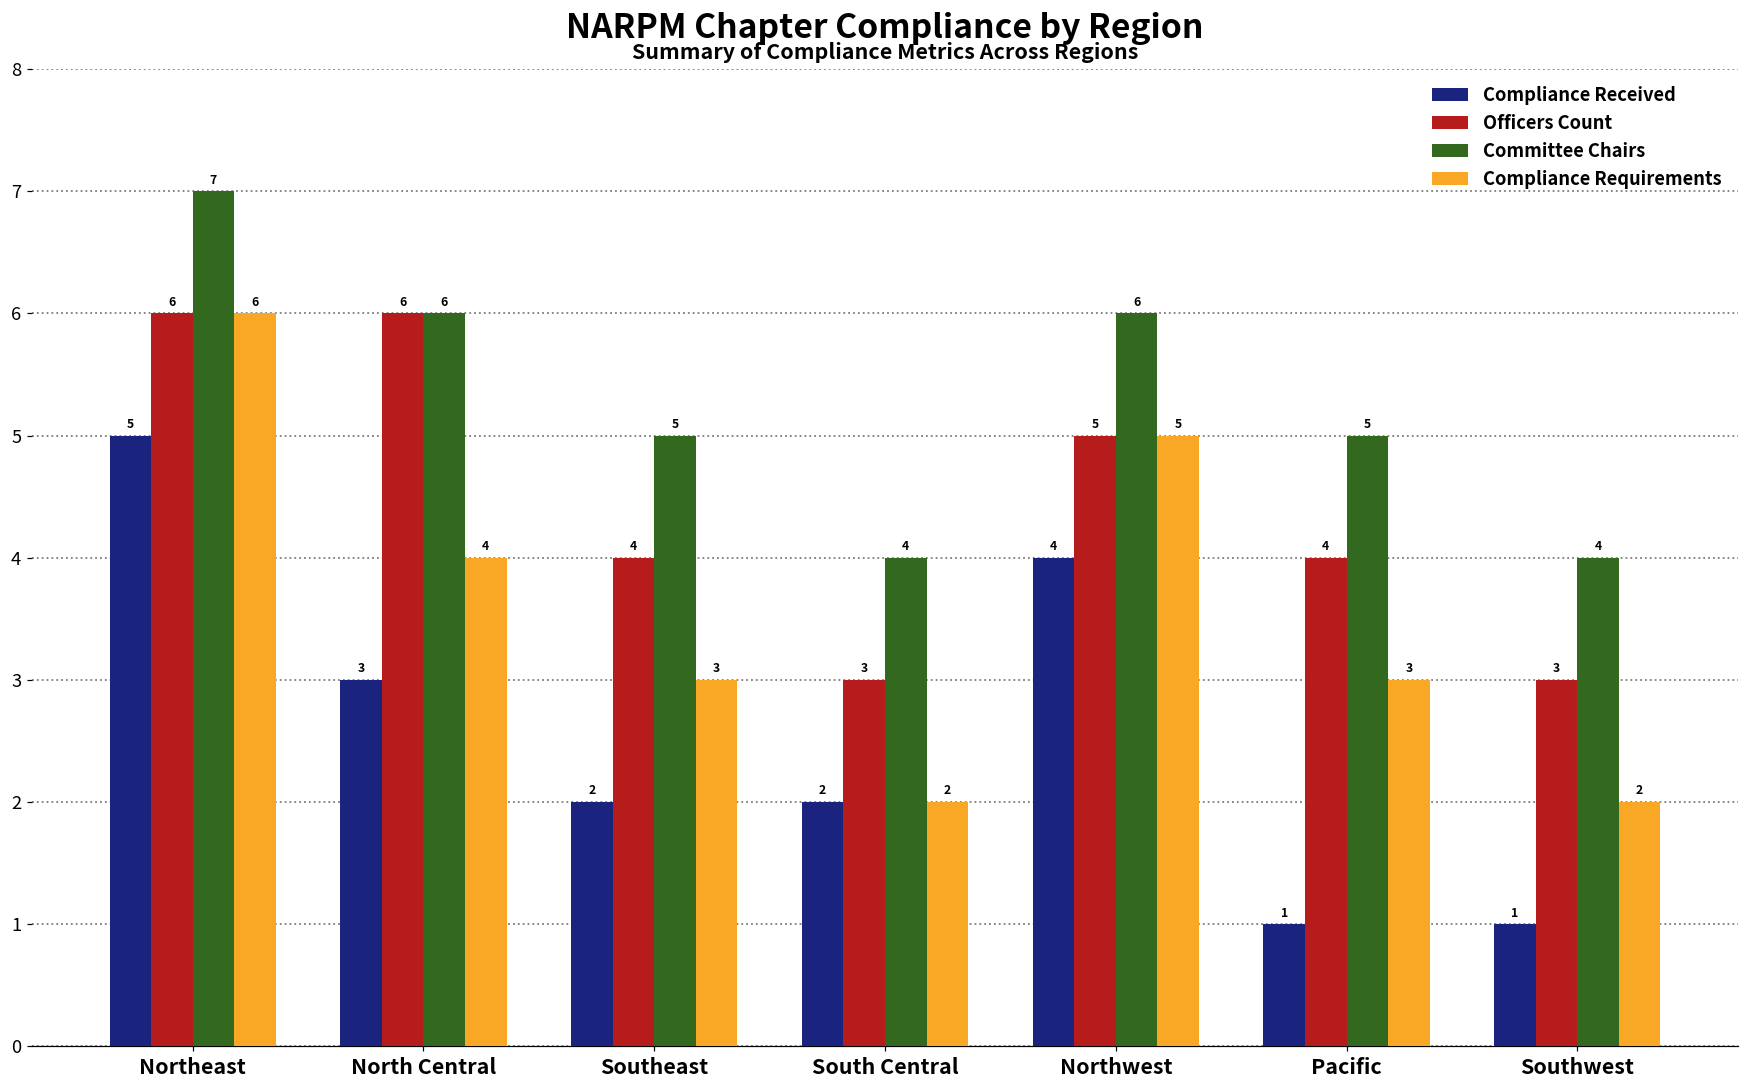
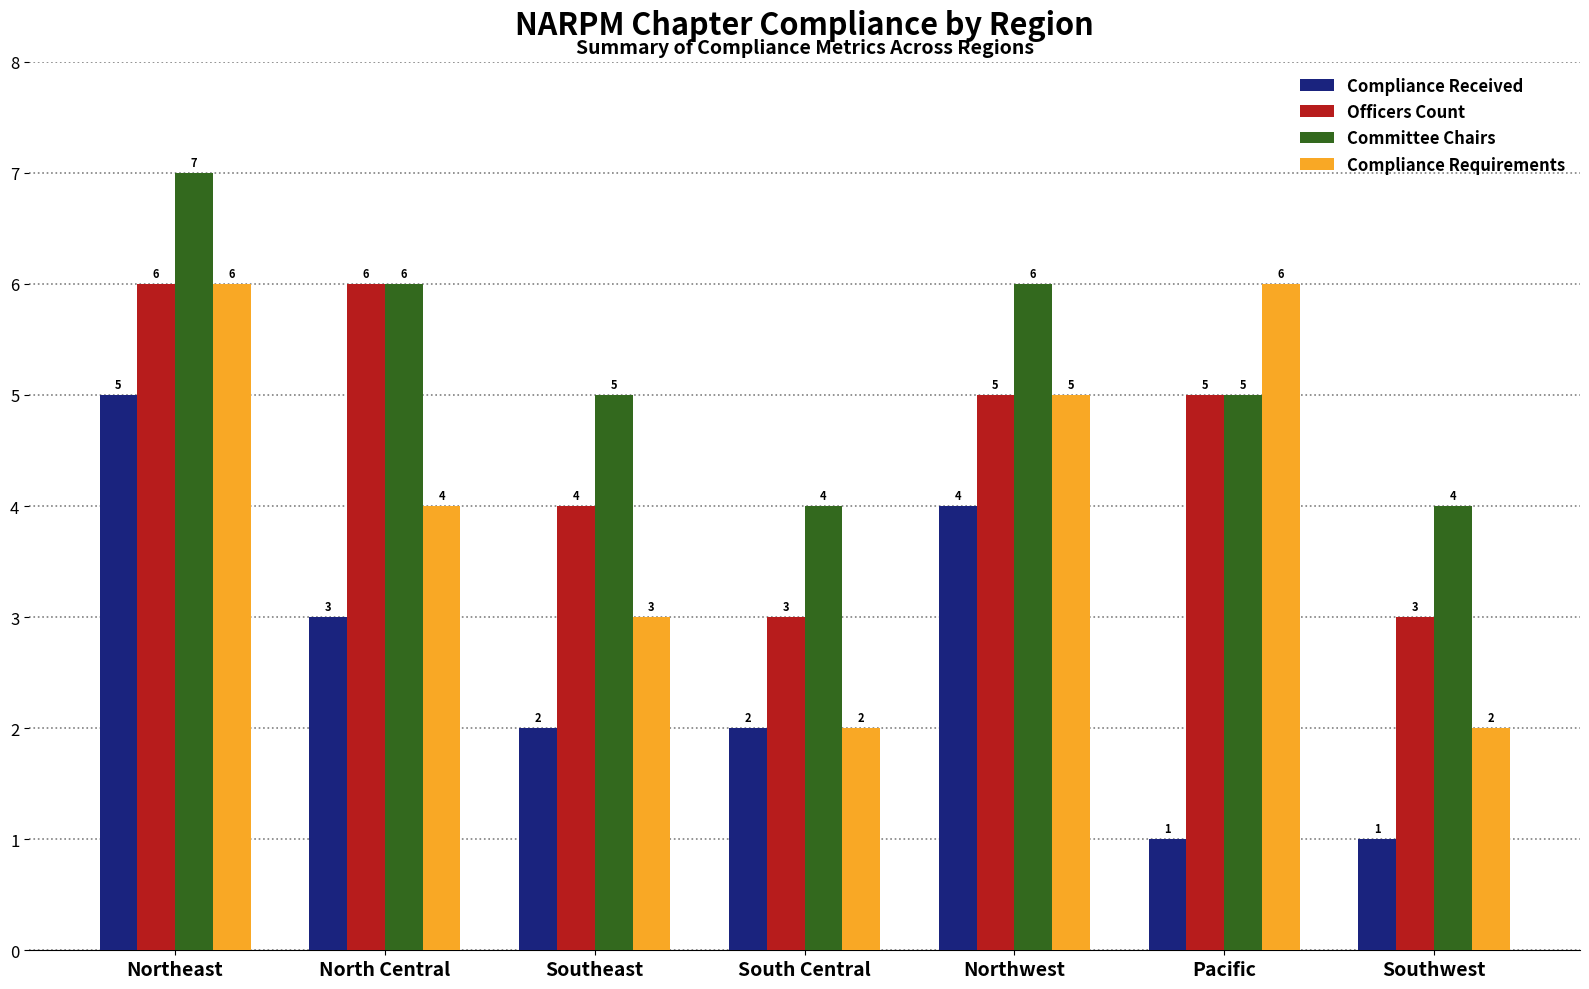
  {
    "Compliance Received": {
      "Northeast": 5,
      "North Central": 3,
      "Southeast": 2,
      "South Central": 2,
      "Northwest": 4,
      "Pacific": 1,
      "Southwest": 1
    },
    "Officers Count": {
      "Northeast": 6,
      "North Central": 6,
      "Southeast": 4,
      "South Central": 3,
      "Northwest": 5,
-     "Pacific": 4,
+     "Pacific": 5,
      "Southwest": 3
    },
    "Committee Chairs": {
      "Northeast": 7,
      "North Central": 6,
      "Southeast": 5,
      "South Central": 4,
      "Northwest": 6,
      "Pacific": 5,
      "Southwest": 4
    },
    "Compliance Requirements": {
      "Northeast": 6,
      "North Central": 4,
      "Southeast": 3,
      "South Central": 2,
      "Northwest": 5,
-     "Pacific": 3,
+     "Pacific": 6,
      "Southwest": 2
    }
  }
